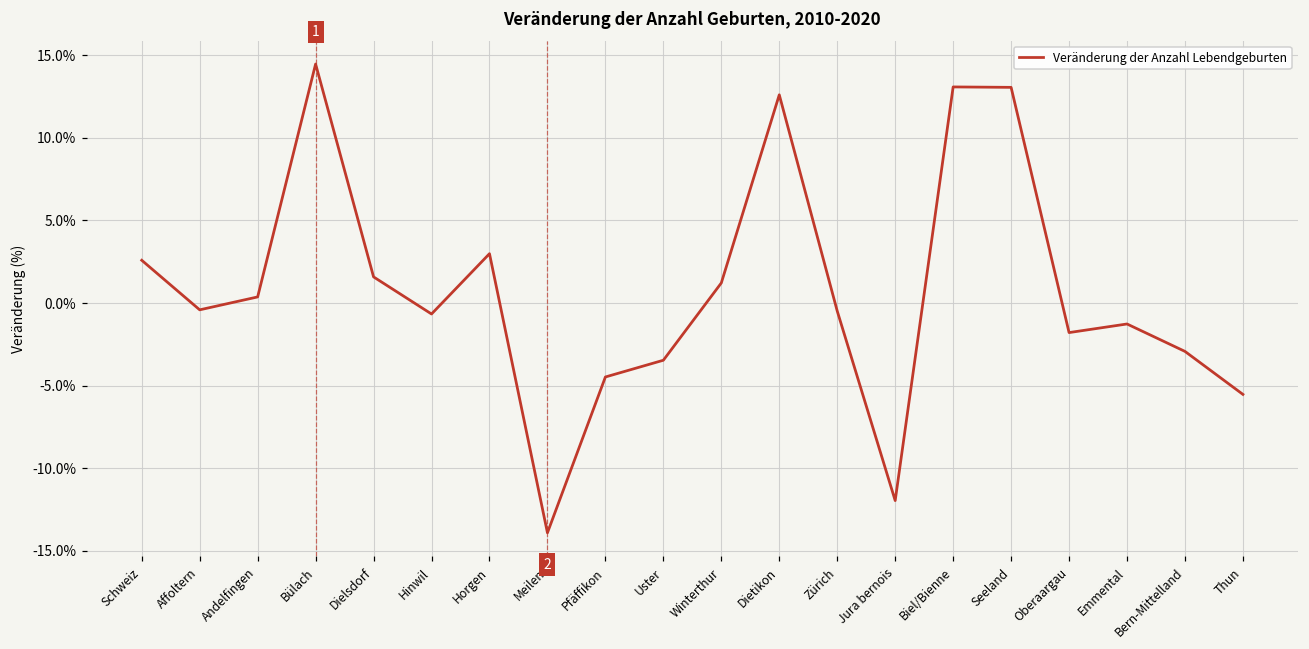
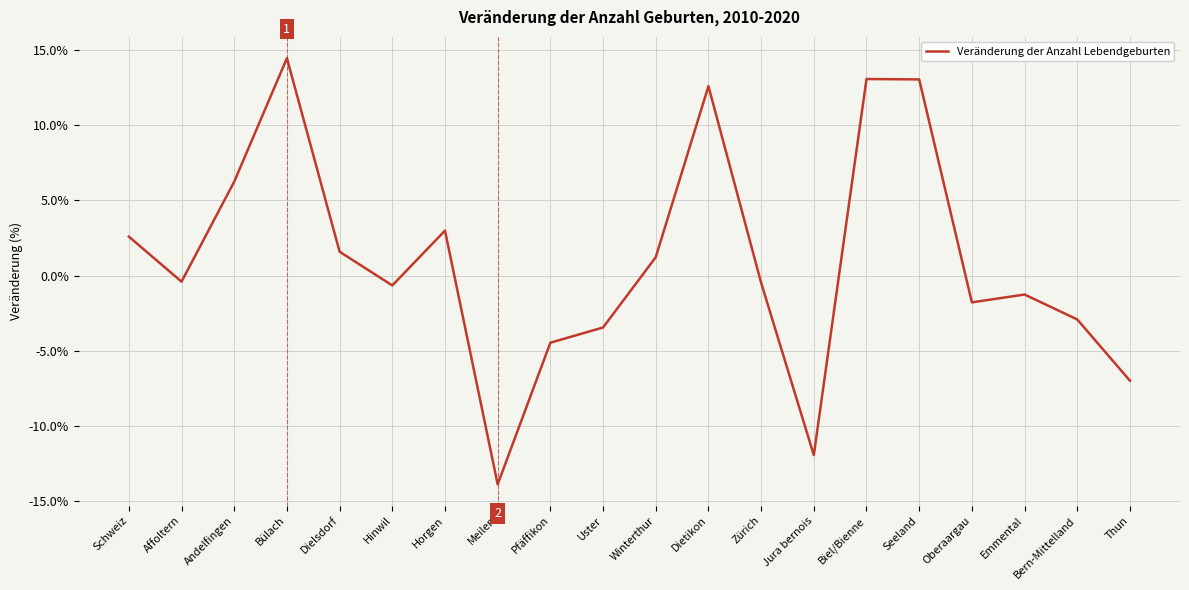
  {
    "Schweiz": "2.6%",
    "Affoltern": "-0.4%",
-   "Andelfingen": "0.4%",
+   "Andelfingen": "6.3%",
    "Dielsdorf": "1.6%",
    "Hinwil": "-0.7%",
    "Horgen": "3.0%",
    "Pfäffikon": "-4.5%",
    "Uster": "-3.5%",
    "Winterthur": "1.2%",
    "Dietikon": "12.6%",
    "Zürich": "-0.5%",
    "Jura bernois": "-12.0%",
    "Biel/Bienne": "13.1%",
    "Seeland": "13.1%",
    "Oberaargau": "-1.8%",
    "Emmental": "-1.3%",
    "Bern-Mittelland": "-2.9%",
-   "Thun": "-5.5%"
+   "Thun": "-7.0%"
  }
